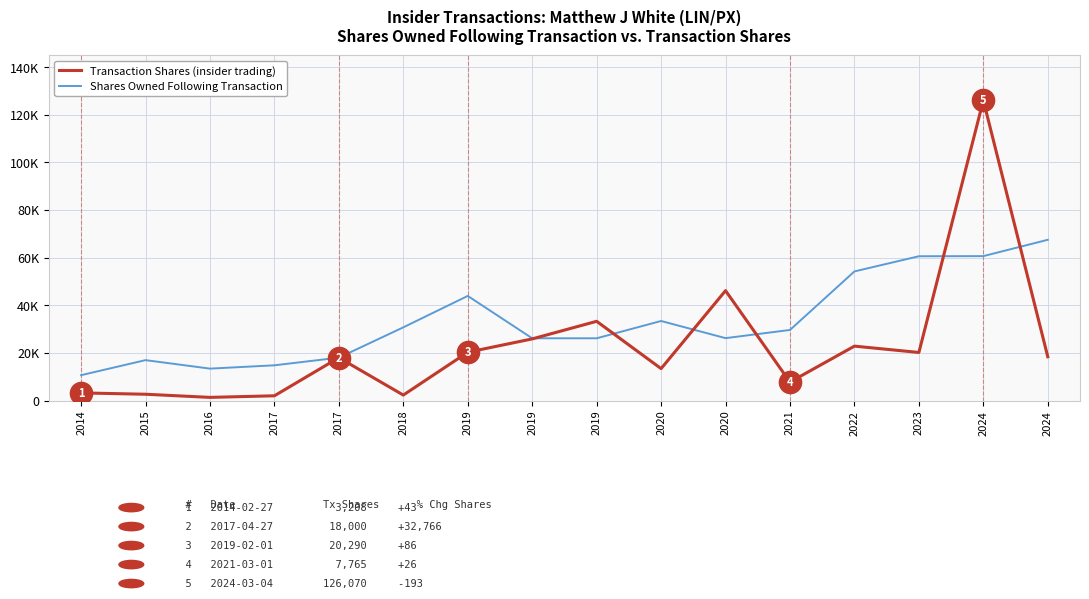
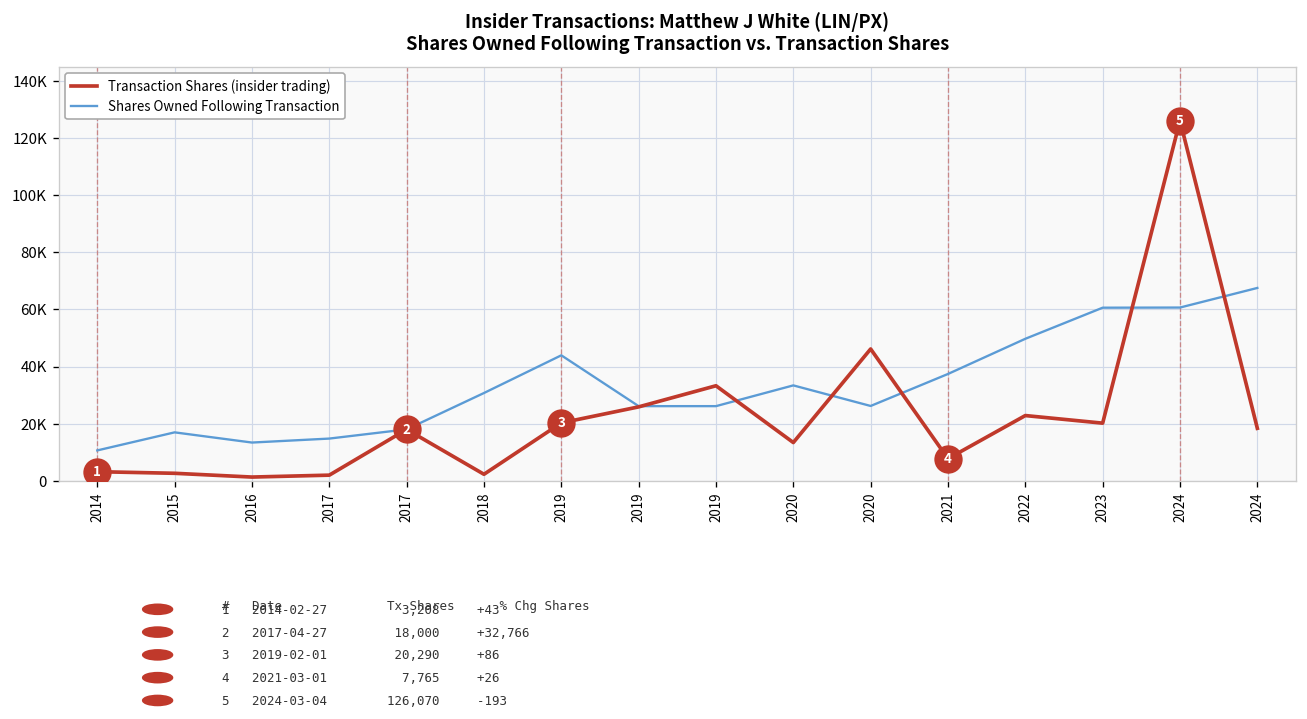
  {
    "Shares Owned Following Transaction": {
      "2014": 11000,
      "2015": 17000,
      "2016": 13000,
      "2018": 31000,
-     "2021": 30000,
-     "2022": 54000,
+     "2021": 37000,
+     "2022": 50000,
      "2023": 61000
    }
  }
